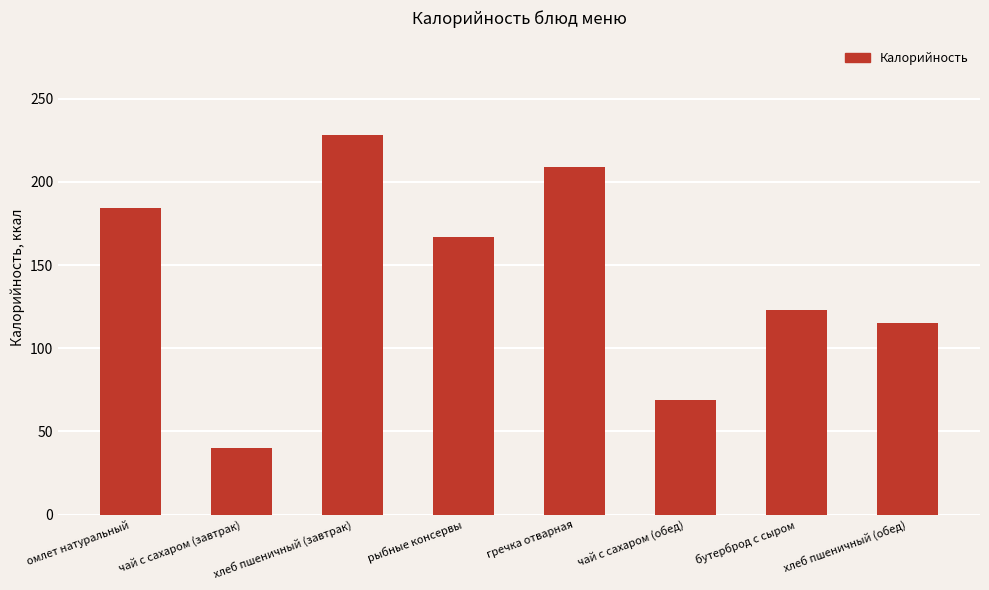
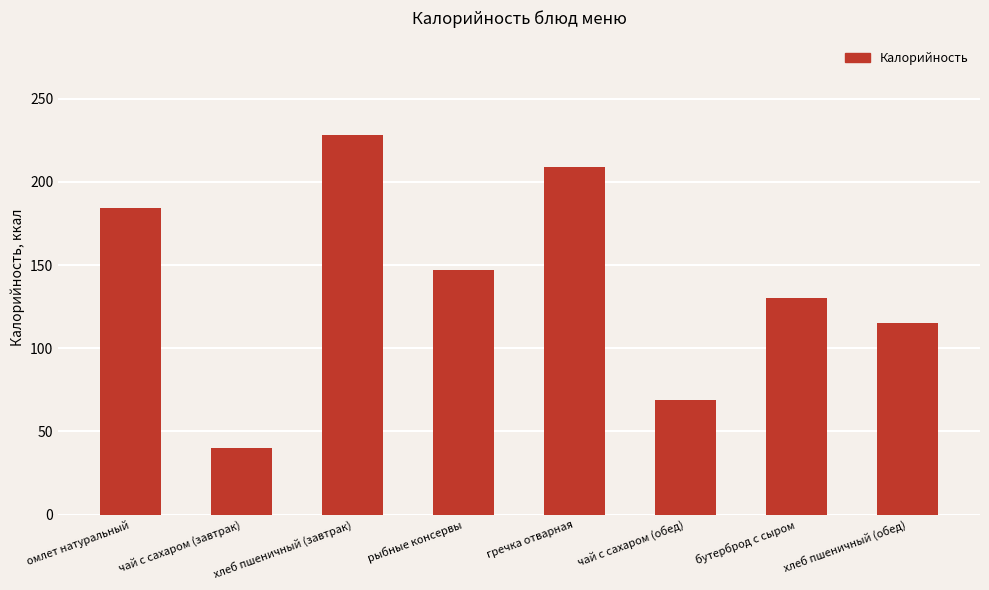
  {
    "омлет натуральный": 184,
    "чай с сахаром (завтрак)": 40,
    "хлеб пшеничный (завтрак)": 228,
-   "рыбные консервы": 167,
+   "рыбные консервы": 147,
    "гречка отварная": 209,
    "чай с сахаром (обед)": 69,
-   "бутерброд с сыром": 123,
+   "бутерброд с сыром": 130,
    "хлеб пшеничный (обед)": 115
  }
